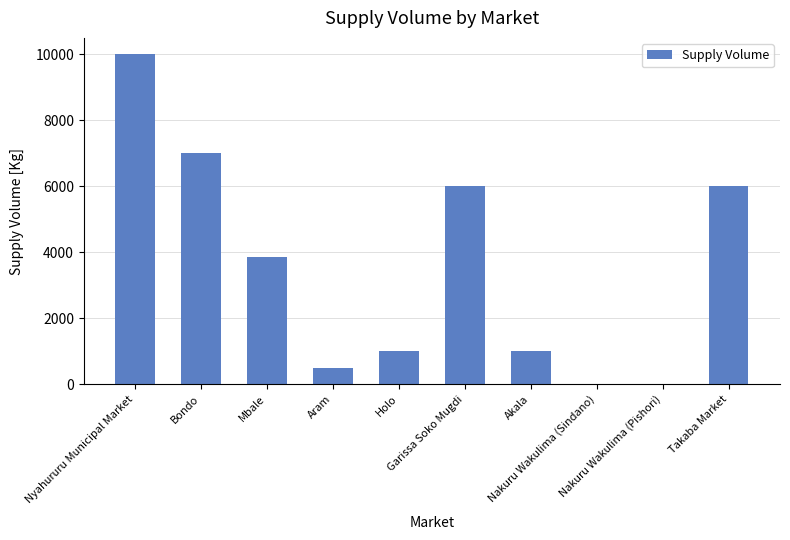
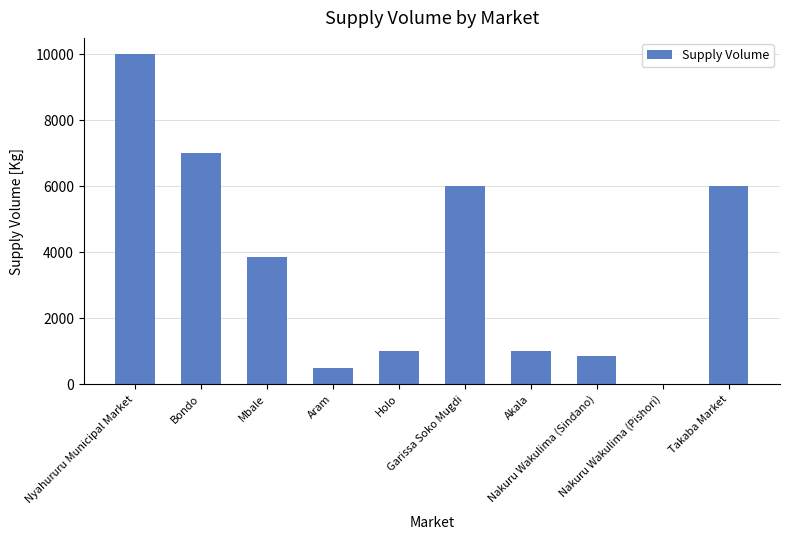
  {
    "Nyahururu Municipal Market": 10000,
    "Bondo": 7000,
    "Mbale": 3900,
    "Aram": 500,
    "Holo": 1000,
    "Garissa Soko Mugdi": 6000,
    "Akala": 1000,
-   "Nakuru Wakulima (Sindano)": 0,
+   "Nakuru Wakulima (Sindano)": 900,
    "Nakuru Wakulima (Pishori)": 0,
    "Takaba Market": 6000
  }
